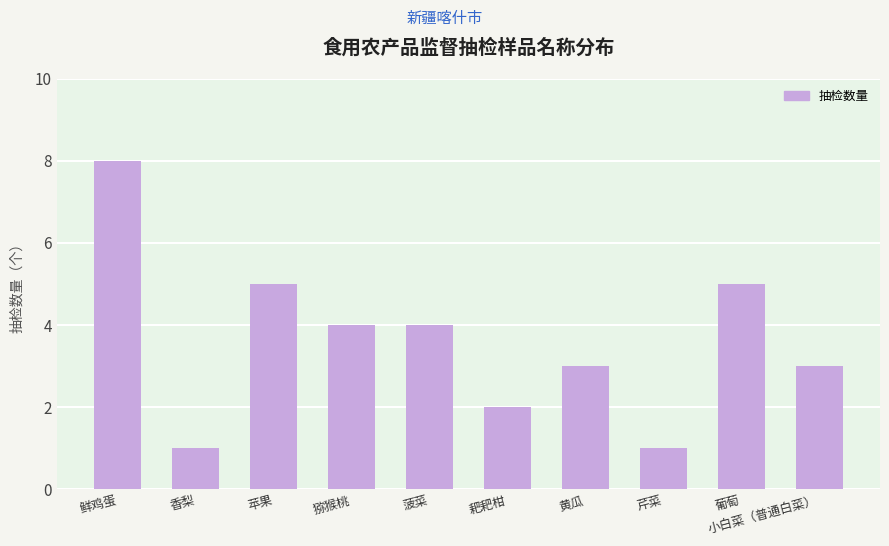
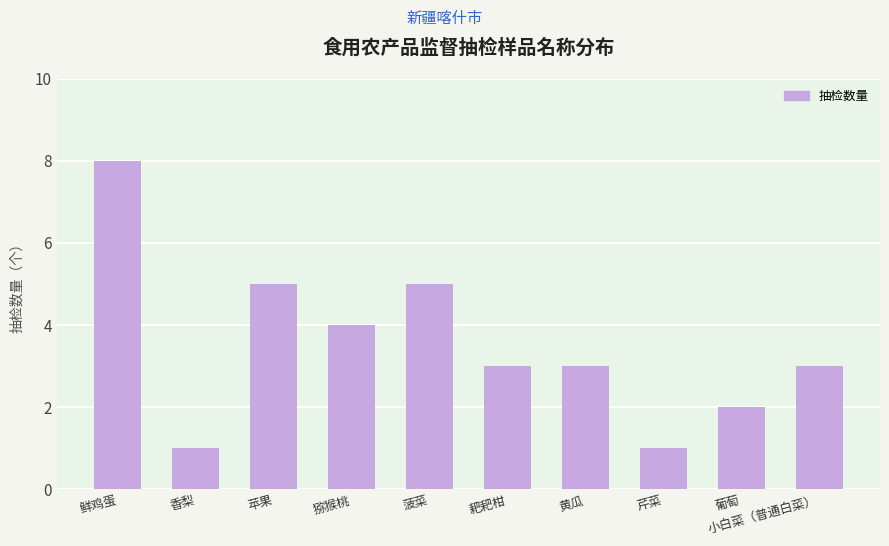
  {
    "鲜鸡蛋": 8,
    "香梨": 1,
    "苹果": 5,
    "猕猴桃": 4,
-   "菠菜": 4,
-   "耙耙柑": 2,
+   "菠菜": 5,
+   "耙耙柑": 3,
    "黄瓜": 3,
    "芹菜": 1,
-   "葡萄": 5,
+   "葡萄": 2,
    "小白菜（普通白菜）": 3
  }
